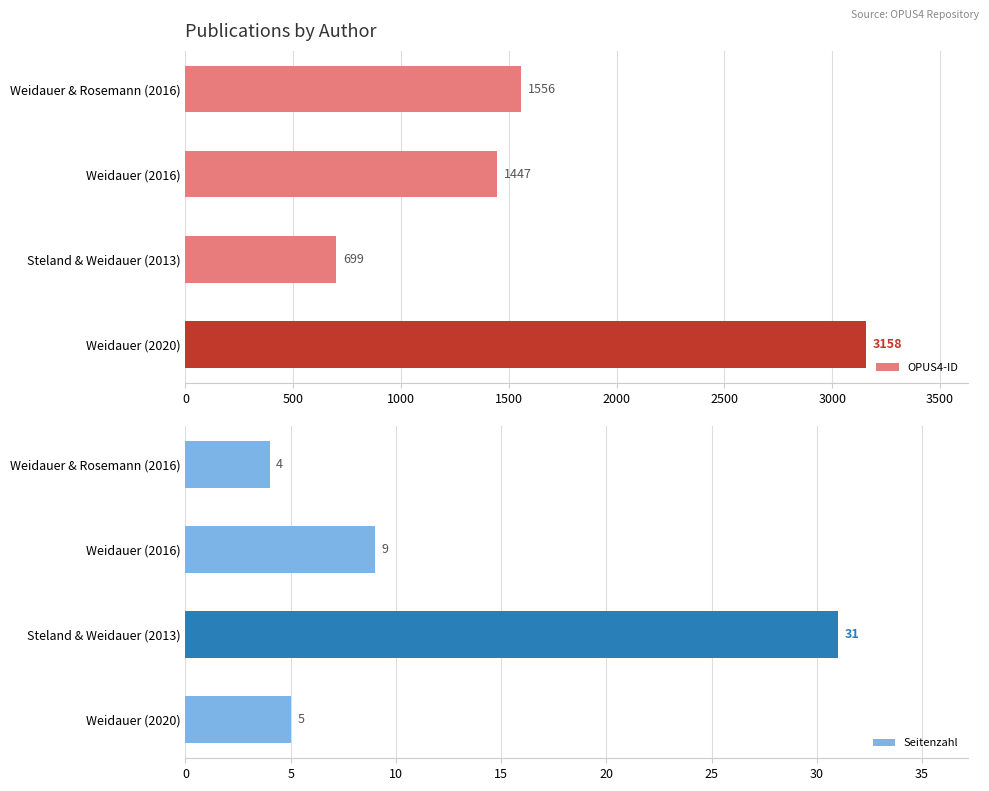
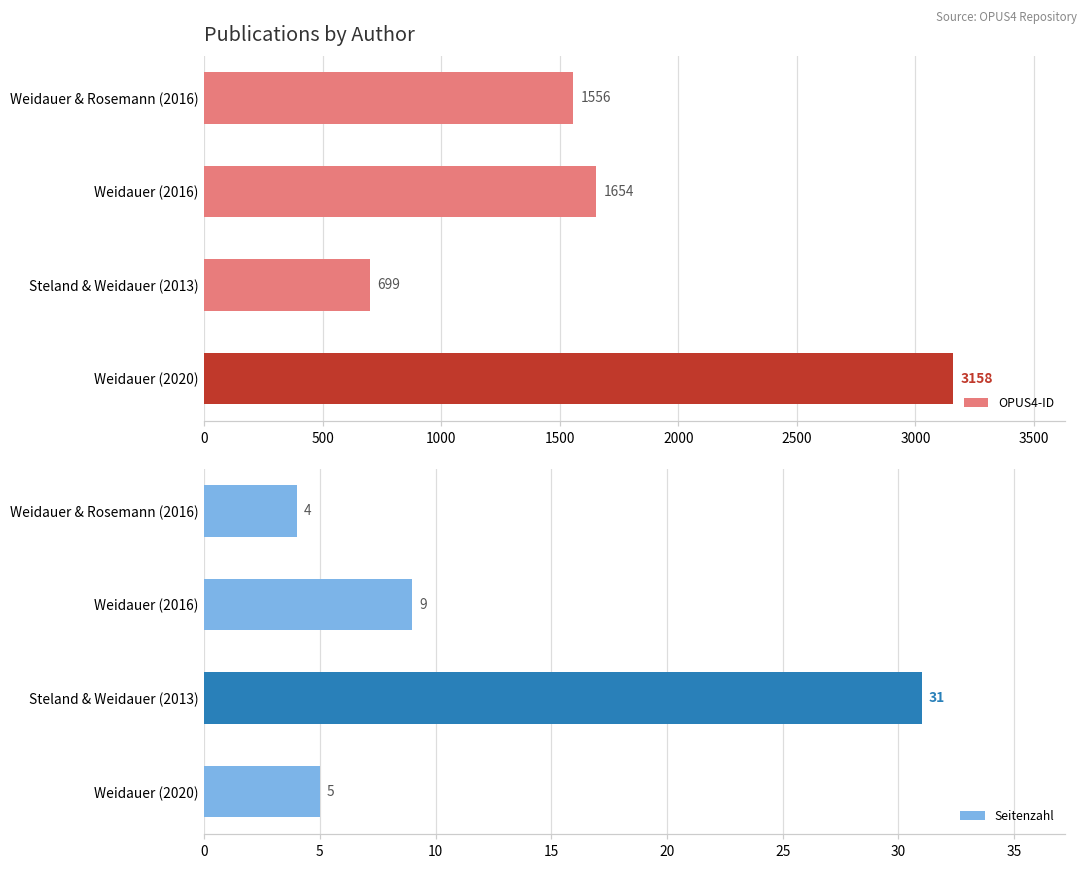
  {
    "Publications by Author": {
      "Weidauer & Rosemann (2016)": 1556,
-     "Weidauer (2016)": 1447,
+     "Weidauer (2016)": 1654,
      "Steland & Weidauer (2013)": 699,
      "Weidauer (2020)": 3158
    }
  }
